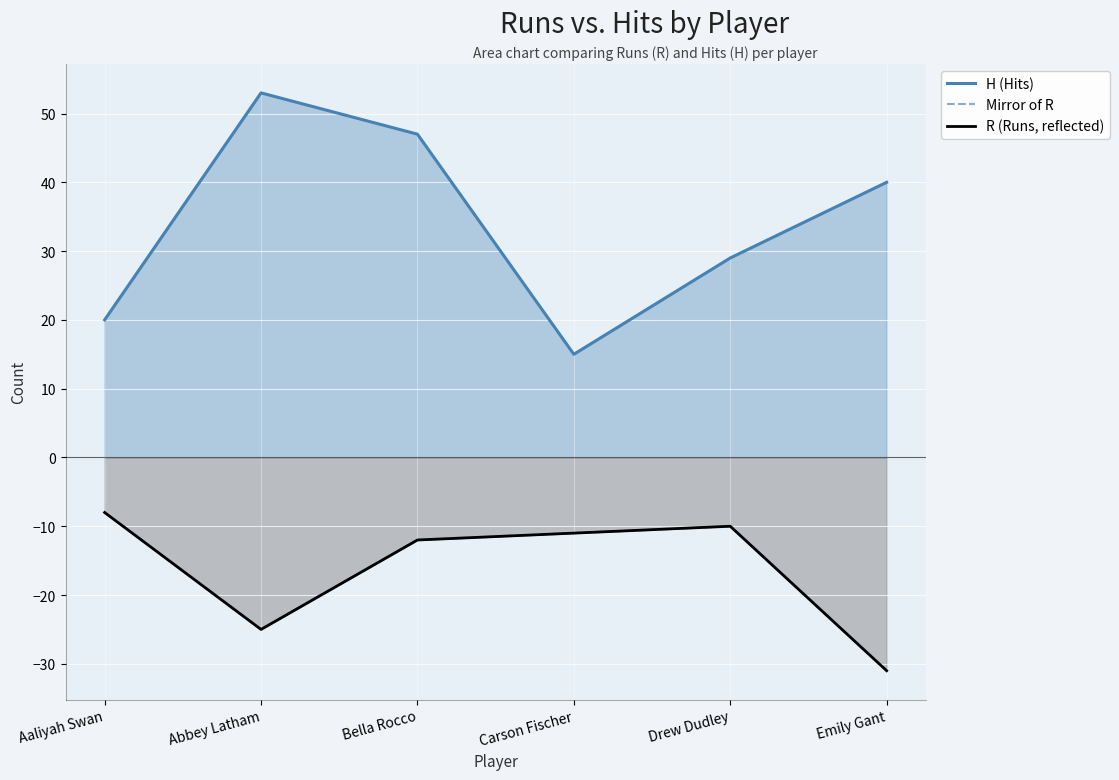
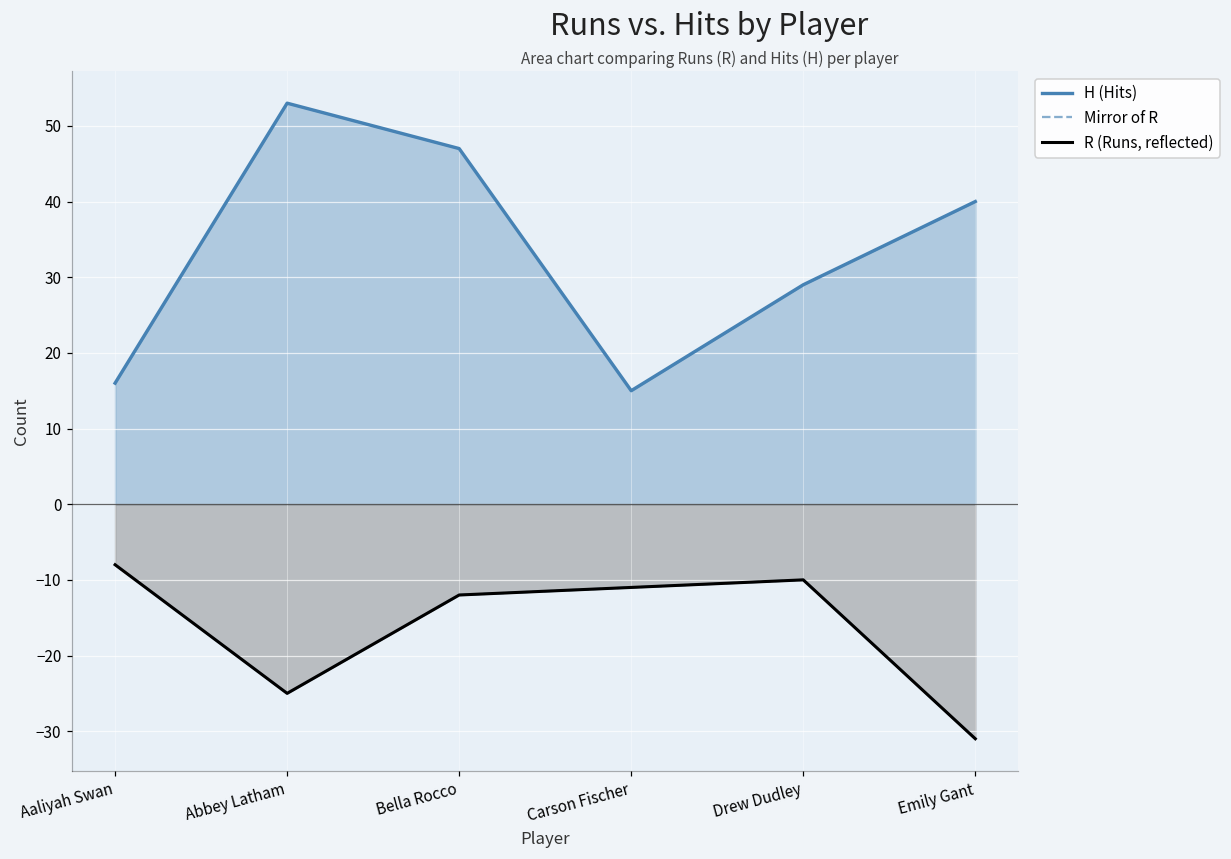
  {
    "H (Hits)": {
-     "Aaliyah Swan": 20,
+     "Aaliyah Swan": 16,
      "Abbey Latham": 53,
      "Bella Rocco": 47,
      "Carson Fischer": 15,
      "Drew Dudley": 29,
      "Emily Gant": 40
    },
    "R (Runs, reflected)": {
      "Aaliyah Swan": -8,
      "Abbey Latham": -25,
      "Bella Rocco": -12,
      "Carson Fischer": -11,
      "Drew Dudley": -10,
      "Emily Gant": -31
    }
  }
